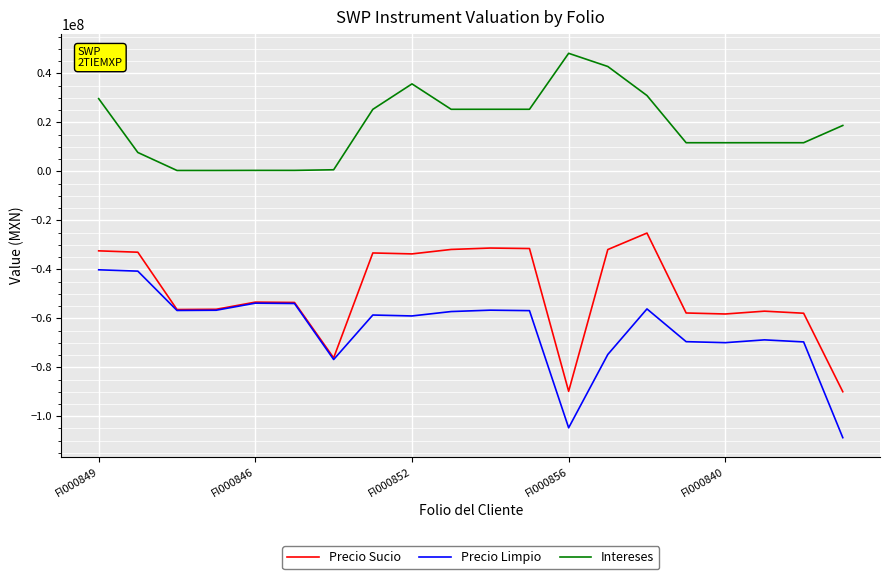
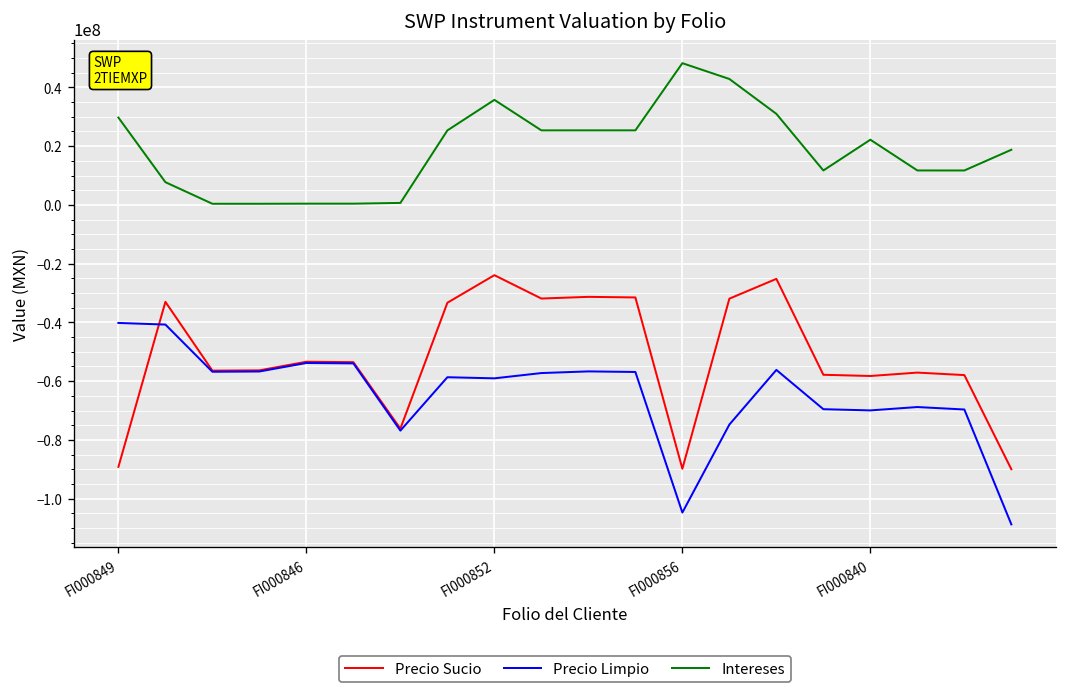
  {
    "Precio Sucio": {
-     "FI000849": -32000000,
-     "FI000852": -34000000,
+     "FI000849": -89000000,
+     "FI000852": -24000000,
      "FI000856": -90000000,
      "FI000840": -58000000
    },
    "Precio Limpio": {
      "FI000849": -40000000,
      "FI000852": -59000000,
      "FI000856": -105000000,
      "FI000840": -70000000
    },
    "Intereses": {
      "FI000849": 30000000,
      "FI000846": 0,
      "FI000852": 36000000,
      "FI000856": 48000000,
-     "FI000840": 12000000
+     "FI000840": 22000000
    }
  }
